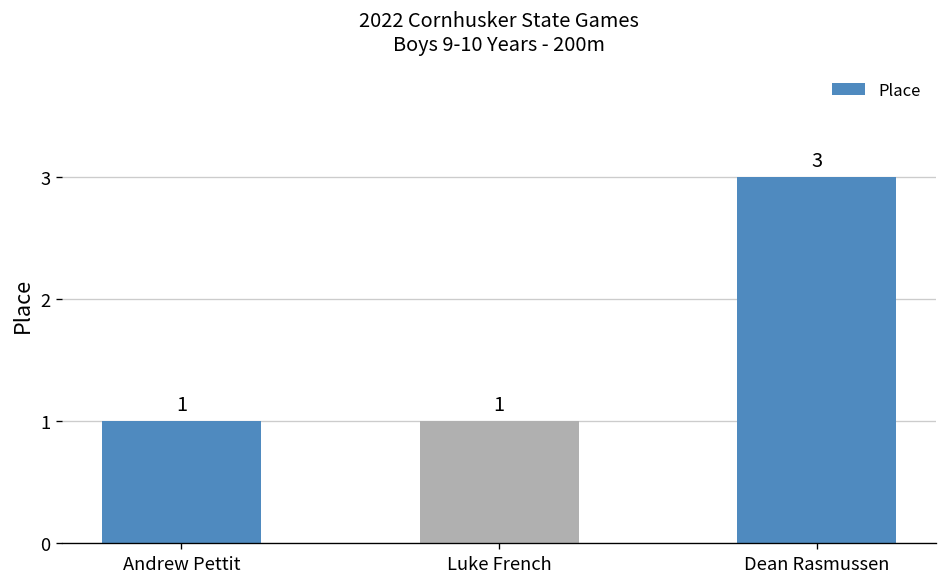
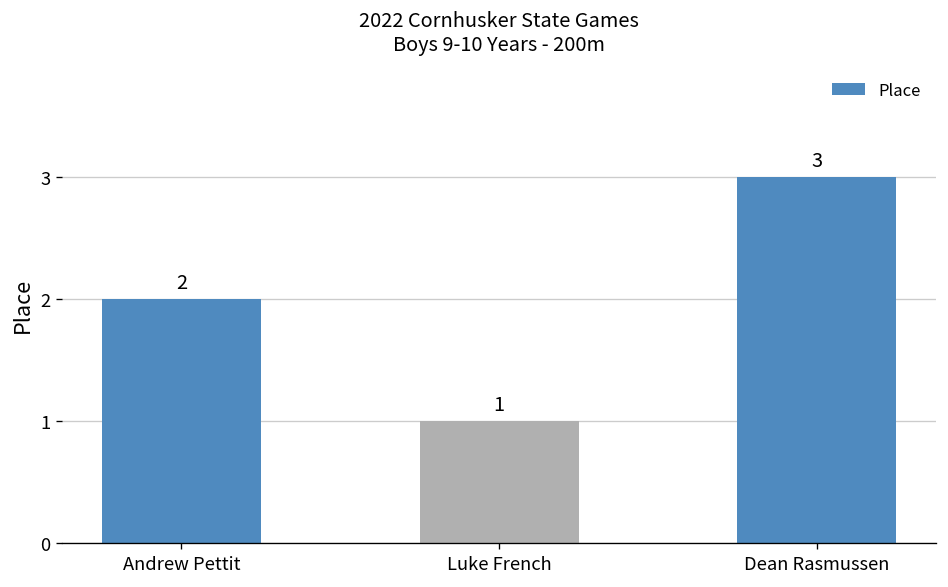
  {
-   "Andrew Pettit": 1,
+   "Andrew Pettit": 2,
    "Luke French": 1,
    "Dean Rasmussen": 3
  }
